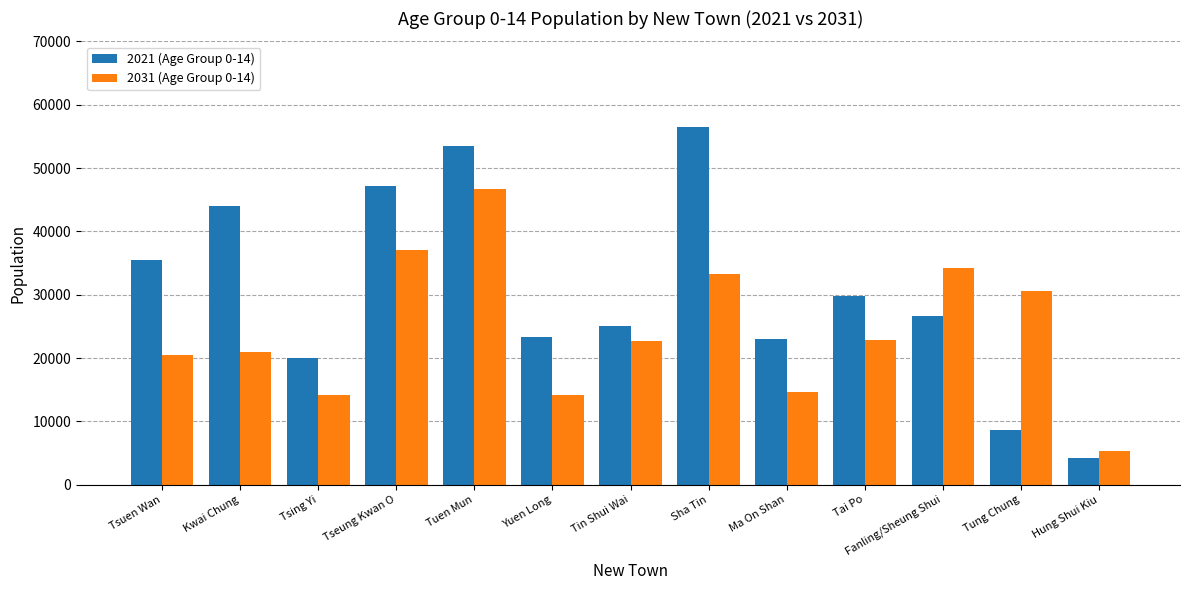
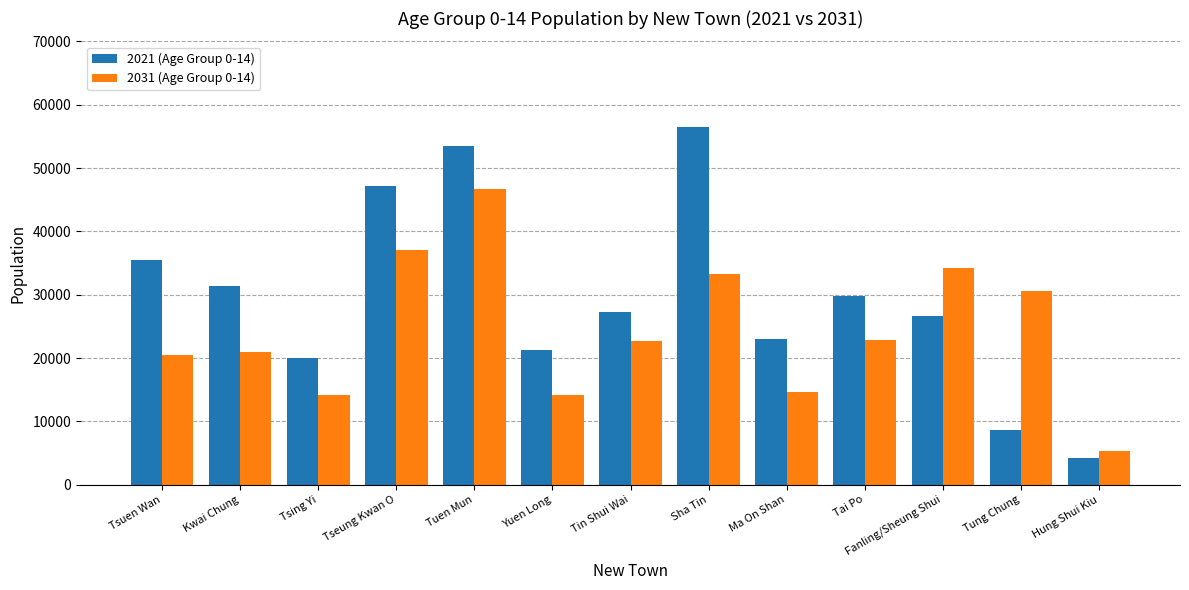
  {
    "2021 (Age Group 0-14)": {
      "Tsuen Wan": 35000,
-     "Kwai Chung": 44000,
+     "Kwai Chung": 31000,
      "Tsing Yi": 20000,
      "Tseung Kwan O": 47000,
      "Tuen Mun": 53000,
-     "Yuen Long": 23000,
-     "Tin Shui Wai": 25000,
+     "Yuen Long": 21000,
+     "Tin Shui Wai": 27000,
      "Sha Tin": 57000,
      "Ma On Shan": 23000,
      "Tai Po": 30000,
      "Fanling/Sheung Shui": 27000,
      "Tung Chung": 9000,
      "Hung Shui Kiu": 4000
    },
    "2031 (Age Group 0-14)": {
      "Tsuen Wan": 21000,
      "Kwai Chung": 21000,
      "Tsing Yi": 14000,
      "Tseung Kwan O": 37000,
      "Tuen Mun": 47000,
      "Yuen Long": 14000,
      "Tin Shui Wai": 23000,
      "Sha Tin": 33000,
      "Ma On Shan": 15000,
      "Tai Po": 23000,
      "Fanling/Sheung Shui": 34000,
      "Tung Chung": 31000,
      "Hung Shui Kiu": 5000
    }
  }
